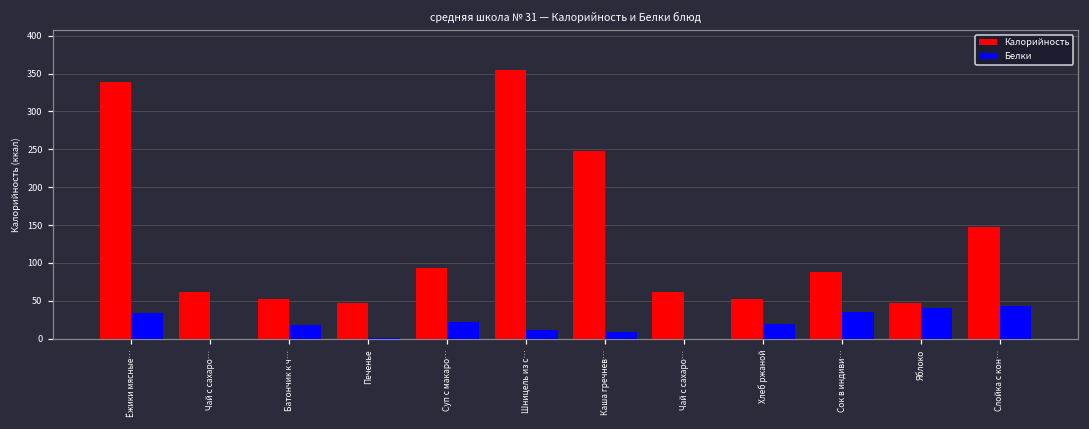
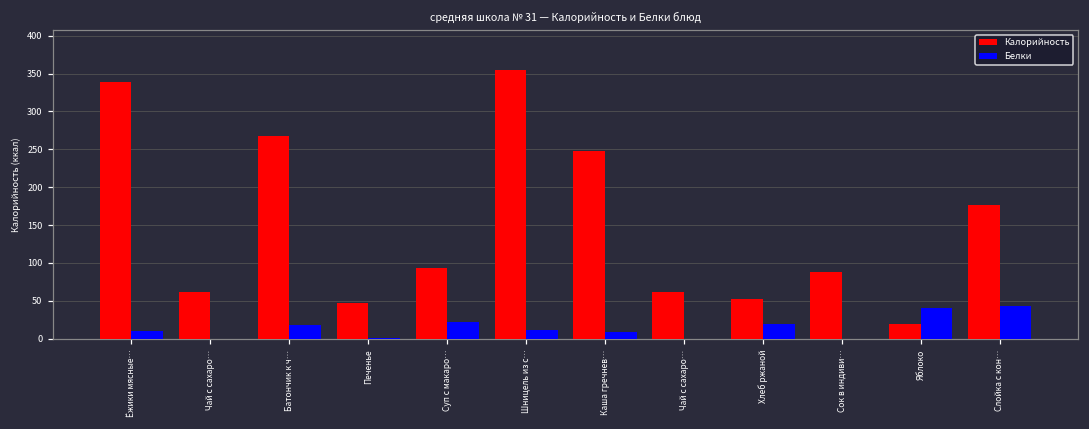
  {
    "Калорийность": {
      "Ёжики мясные…": 340,
-     "Батончик к ч…": 50,
+     "Батончик к ч…": 270,
      "Печенье": 50,
      "Суп с макаро…": 90,
      "Шницель из с…": 350,
      "Каша гречнев…": 250,
      "Хлеб ржаной": 50,
      "Сок в индиви…": 90,
-     "Яблоко": 50,
-     "Слойка с кон…": 150
+     "Яблоко": 20,
+     "Слойка с кон…": 180
    },
    "Белки": {
-     "Ёжики мясные…": 30,
+     "Ёжики мясные…": 10,
      "Батончик к ч…": 20,
      "Суп с макаро…": 20,
      "Шницель из с…": 10,
      "Каша гречнев…": 10,
      "Хлеб ржаной": 20,
-     "Сок в индиви…": 40,
+     "Сок в индиви…": 0,
      "Яблоко": 40,
      "Слойка с кон…": 40
    }
  }
